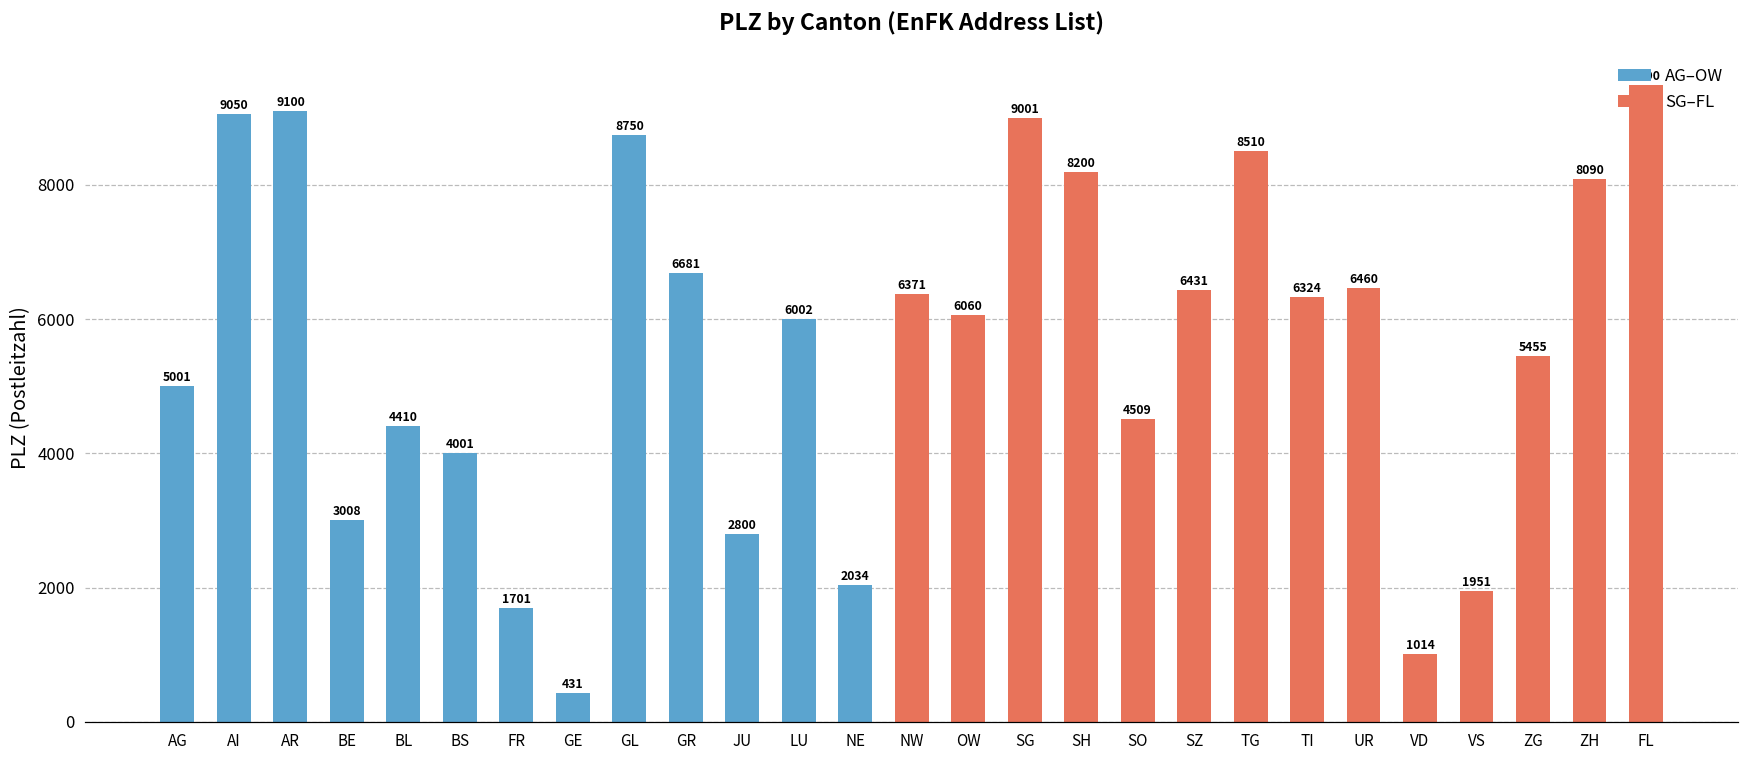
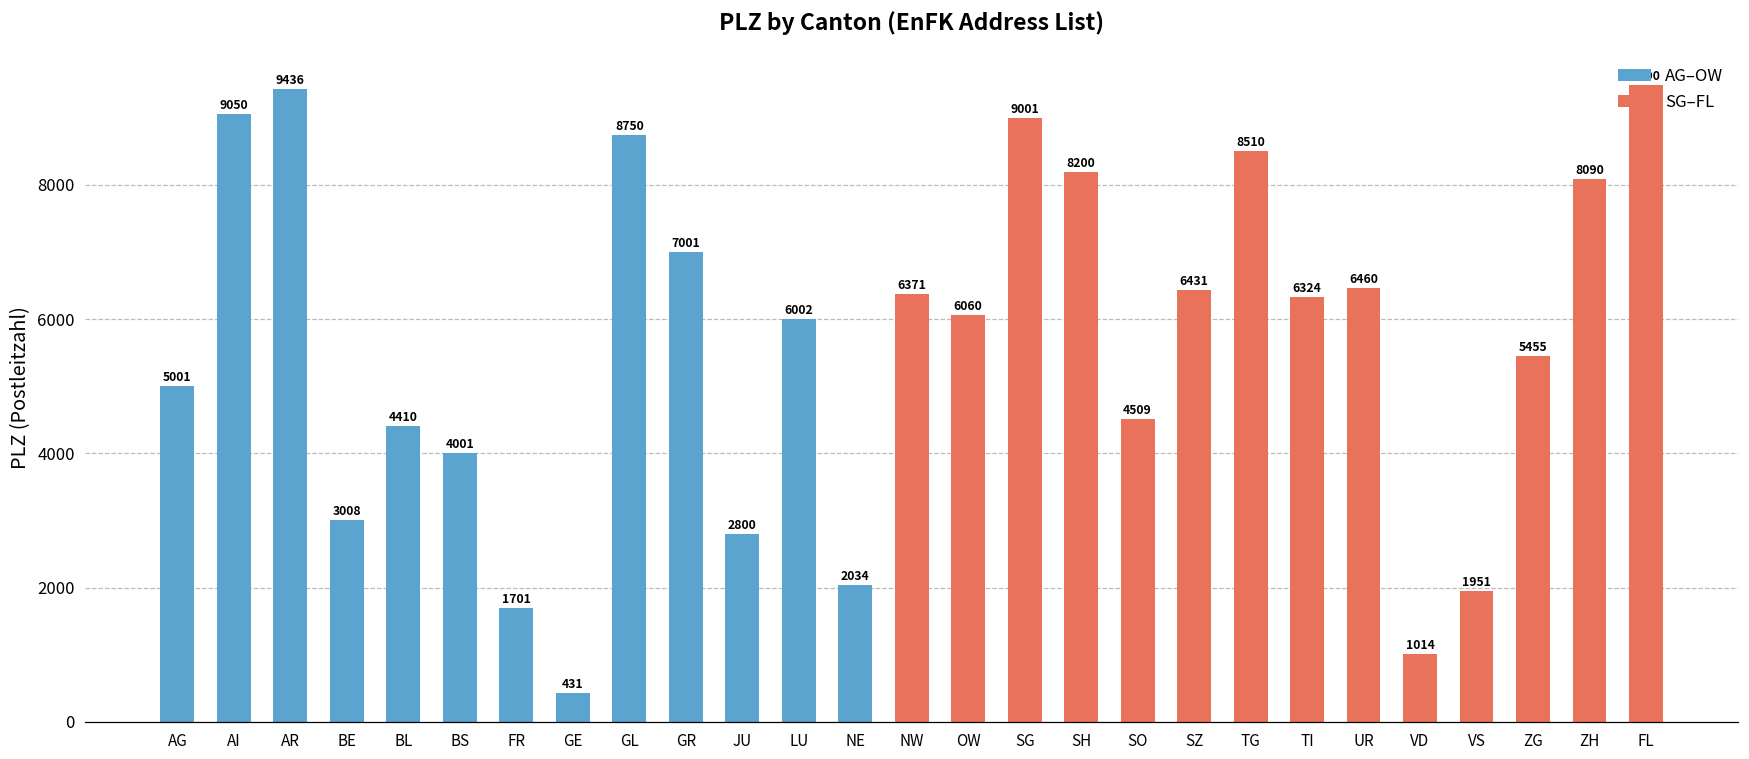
  {
    "AG": 5001,
    "AI": 9050,
-   "AR": 9100,
+   "AR": 9436,
    "BE": 3008,
    "BL": 4410,
    "BS": 4001,
    "FR": 1701,
    "GE": 431,
    "GL": 8750,
-   "GR": 6681,
+   "GR": 7001,
    "JU": 2800,
    "LU": 6002,
    "NE": 2034,
    "NW": 6371,
    "OW": 6060,
    "SG": 9001,
    "SH": 8200,
    "SO": 4509,
    "SZ": 6431,
    "TG": 8510,
    "TI": 6324,
    "UR": 6460,
    "VD": 1014,
    "VS": 1951,
    "ZG": 5455,
    "ZH": 8090,
    "FL": 9490
  }
